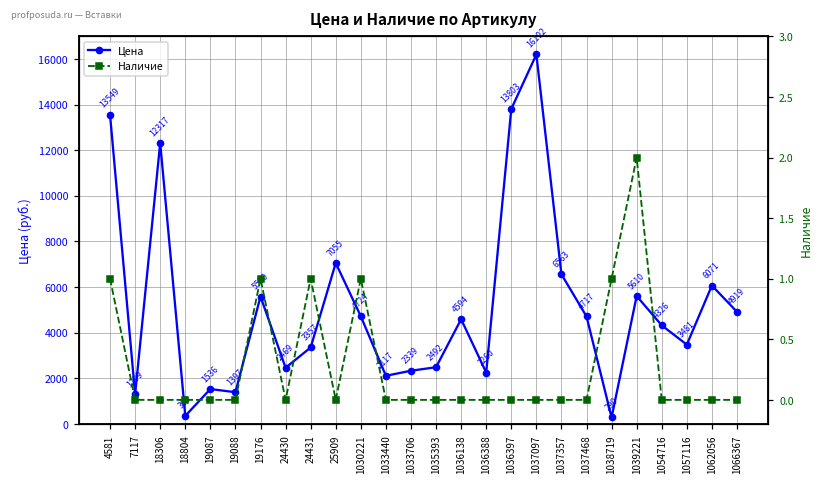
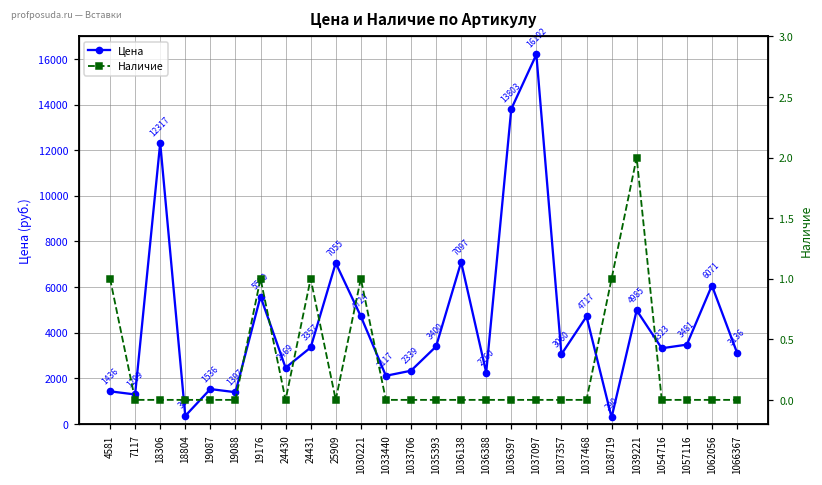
  {
    "Цена": {
-     "4581": 13549,
+     "4581": 1436,
      "7117": 1299,
      "18306": 12317,
      "19087": 1536,
      "19088": 1397,
      "24430": 2469,
      "24431": 3357,
      "25909": 7055,
      "1030221": 4724,
      "1033440": 2117,
      "1033706": 2339,
-     "1035393": 2492,
-     "1036138": 4594,
+     "1035393": 3400,
+     "1036138": 7097,
      "1036388": 2260,
      "1036397": 13803,
      "1037097": 16192,
-     "1037357": 6563,
+     "1037357": 3060,
      "1037468": 4717,
      "1038719": 290,
-     "1039221": 5610,
-     "1054716": 4326,
+     "1039221": 4985,
+     "1054716": 3323,
      "1057116": 3481,
      "1062056": 6071,
-     "1066367": 4919
+     "1066367": 3136
    }
  }
